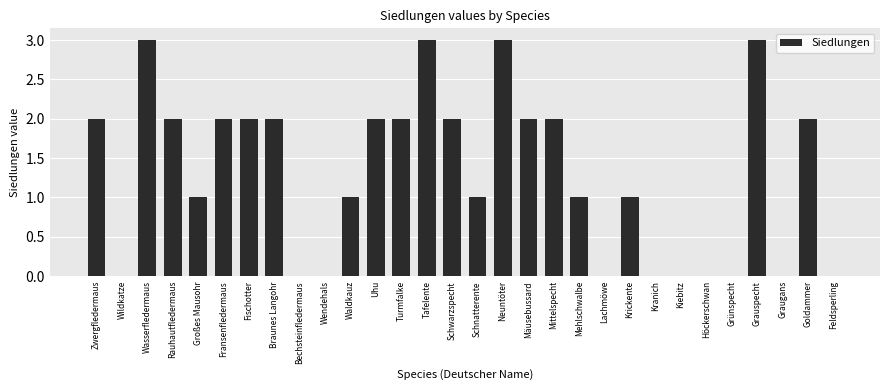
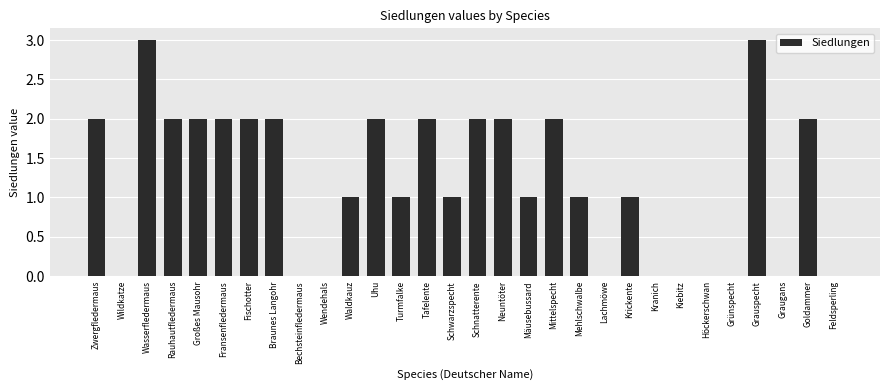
  {
    "Zwergfledermaus": 2,
    "Wildkatze": 0,
    "Wasserfledermaus": 3,
    "Rauhautfledermaus": 2,
-   "Großes Mausohr": 1,
+   "Großes Mausohr": 2,
    "Fransenfledermaus": 2,
    "Fischotter": 2,
    "Braunes Langohr": 2,
    "Bechsteinfledermaus": 0,
    "Wendehals": 0,
    "Waldkauz": 1,
    "Uhu": 2,
-   "Turmfalke": 2,
-   "Tafelente": 3,
-   "Schwarzspecht": 2,
-   "Schnatterente": 1,
-   "Neuntöter": 3,
-   "Mäusebussard": 2,
+   "Turmfalke": 1,
+   "Tafelente": 2,
+   "Schwarzspecht": 1,
+   "Schnatterente": 2,
+   "Neuntöter": 2,
+   "Mäusebussard": 1,
    "Mittelspecht": 2,
    "Mehlschwalbe": 1,
    "Lachmöwe": 0,
    "Krickente": 1,
    "Kranich": 0,
    "Kiebitz": 0,
    "Höckerschwan": 0,
    "Grünspecht": 0,
    "Grauspecht": 3,
    "Graugans": 0,
    "Goldammer": 2,
    "Feldsperling": 0
  }
